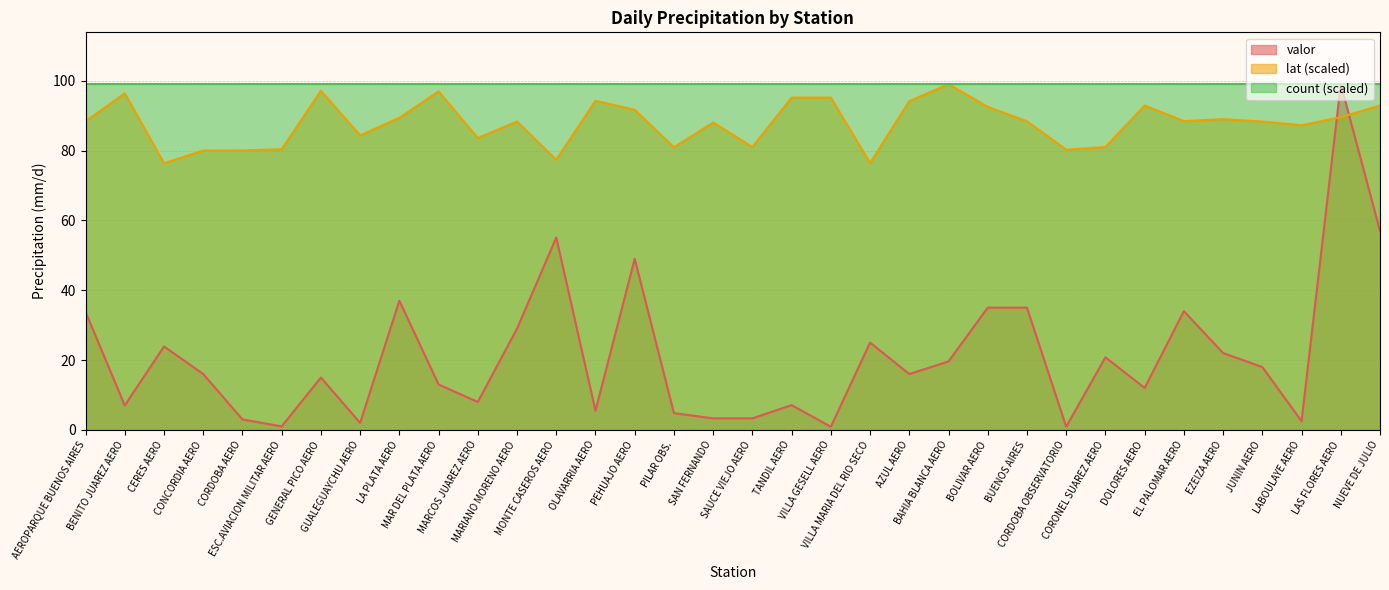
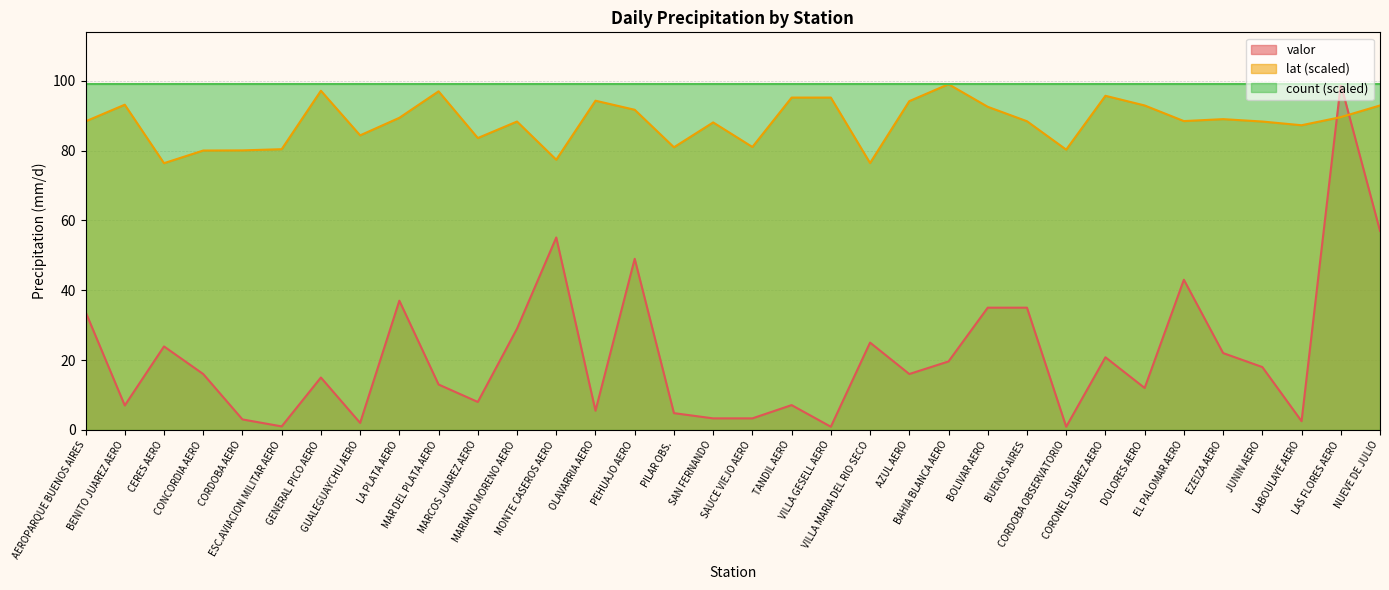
  {
    "valor": {
      "AEROPARQUE BUENOS AIRES": 34,
      "BENITO JUAREZ AERO": 7,
      "CERES AERO": 24,
      "CONCORDIA AERO": 16,
      "CORDOBA AERO": 3,
      "ESC.AVIACION MILITAR AERO": 1,
      "GENERAL PICO AERO": 15,
      "GUALEGUAYCHU AERO": 2,
      "LA PLATA AERO": 37,
      "MAR DEL PLATA AERO": 13,
      "MARCOS JUAREZ AERO": 8,
      "MARIANO MORENO AERO": 29,
      "MONTE CASEROS AERO": 55,
      "OLAVARRIA AERO": 6,
      "PEHUAJO AERO": 49,
      "PILAR OBS.": 5,
      "SAN FERNANDO": 3,
      "SAUCE VIEJO AERO": 3,
      "TANDIL AERO": 7,
      "VILLA GESELL AERO": 1,
      "VILLA MARIA DEL RIO SECO": 25,
      "AZUL AERO": 16,
      "BAHIA BLANCA AERO": 20,
      "BOLIVAR AERO": 35,
      "BUENOS AIRES": 35,
      "CORDOBA OBSERVATORIO": 1,
      "CORONEL SUAREZ AERO": 21,
      "DOLORES AERO": 12,
-     "EL PALOMAR AERO": 34,
+     "EL PALOMAR AERO": 43,
      "EZEIZA AERO": 22,
      "JUNIN AERO": 18,
      "LABOULAYE AERO": 3,
      "NUEVE DE JULIO": 57
    },
    "lat (scaled)": {
      "AEROPARQUE BUENOS AIRES": 88,
-     "BENITO JUAREZ AERO": 96,
+     "BENITO JUAREZ AERO": 93,
      "CERES AERO": 76,
      "CONCORDIA AERO": 80,
      "CORDOBA AERO": 80,
      "ESC.AVIACION MILITAR AERO": 80,
      "GENERAL PICO AERO": 97,
      "GUALEGUAYCHU AERO": 84,
      "LA PLATA AERO": 89,
      "MAR DEL PLATA AERO": 97,
      "MARCOS JUAREZ AERO": 84,
      "MARIANO MORENO AERO": 88,
      "MONTE CASEROS AERO": 77,
      "OLAVARRIA AERO": 94,
      "PEHUAJO AERO": 92,
      "PILAR OBS.": 81,
      "SAN FERNANDO": 88,
      "SAUCE VIEJO AERO": 81,
      "TANDIL AERO": 95,
      "VILLA GESELL AERO": 95,
      "VILLA MARIA DEL RIO SECO": 76,
      "AZUL AERO": 94,
      "BOLIVAR AERO": 93,
      "BUENOS AIRES": 88,
      "CORDOBA OBSERVATORIO": 80,
-     "CORONEL SUAREZ AERO": 81,
+     "CORONEL SUAREZ AERO": 96,
      "DOLORES AERO": 93,
      "EL PALOMAR AERO": 88,
      "EZEIZA AERO": 89,
      "JUNIN AERO": 88,
      "LABOULAYE AERO": 87,
      "LAS FLORES AERO": 90,
      "NUEVE DE JULIO": 93
    },
    "count (scaled)": {
      "AEROPARQUE BUENOS AIRES": 99,
      "BENITO JUAREZ AERO": 99,
      "CERES AERO": 99,
      "CONCORDIA AERO": 99,
      "CORDOBA AERO": 99,
      "ESC.AVIACION MILITAR AERO": 99,
      "GENERAL PICO AERO": 99,
      "GUALEGUAYCHU AERO": 99,
      "LA PLATA AERO": 99,
      "MAR DEL PLATA AERO": 99,
      "MARCOS JUAREZ AERO": 99,
      "MARIANO MORENO AERO": 99,
      "MONTE CASEROS AERO": 99,
      "OLAVARRIA AERO": 99,
      "PEHUAJO AERO": 99,
      "PILAR OBS.": 99,
      "SAN FERNANDO": 99,
      "SAUCE VIEJO AERO": 99,
      "TANDIL AERO": 99,
      "VILLA GESELL AERO": 99,
      "VILLA MARIA DEL RIO SECO": 99,
      "AZUL AERO": 99,
      "BOLIVAR AERO": 99,
      "BUENOS AIRES": 99,
      "CORDOBA OBSERVATORIO": 99,
      "CORONEL SUAREZ AERO": 99,
      "DOLORES AERO": 99,
      "EL PALOMAR AERO": 99,
      "EZEIZA AERO": 99,
      "NUEVE DE JULIO": 99
    }
  }
